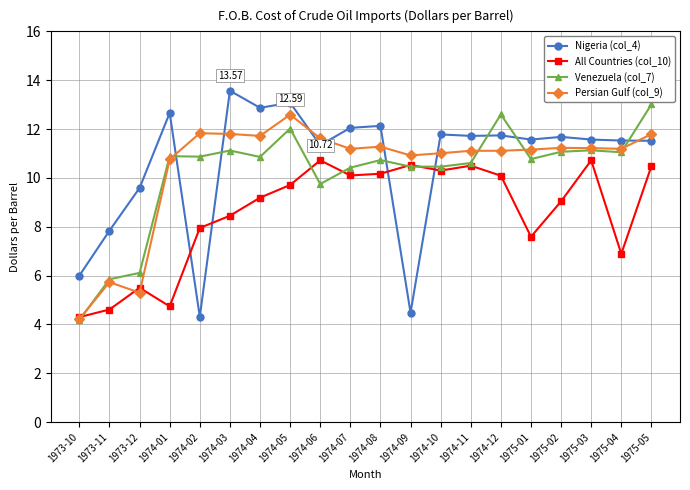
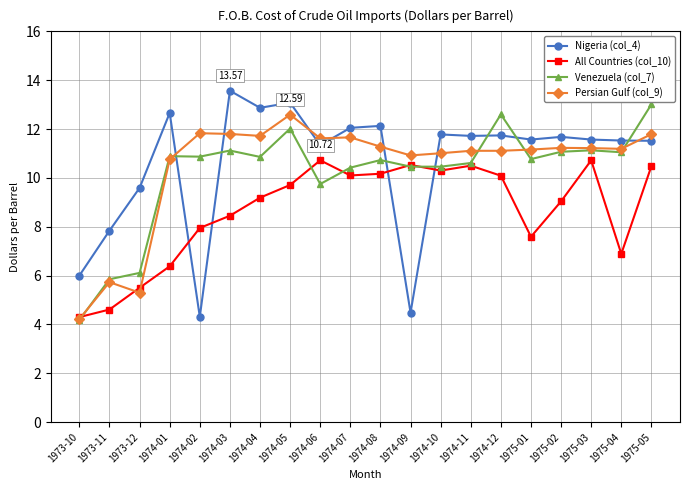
  {
    "Nigeria (col_4)": {
      "1973-10": 6.0,
      "1973-11": 7.8,
      "1973-12": 9.6,
      "1974-01": 12.7,
      "1974-02": 4.3,
      "1974-04": 12.9,
      "1974-07": 12.1,
      "1974-08": 12.1,
      "1974-09": 4.5,
      "1974-10": 11.8,
      "1974-11": 11.7,
      "1974-12": 11.7,
      "1975-01": 11.6,
      "1975-02": 11.7,
      "1975-03": 11.6,
      "1975-04": 11.5,
      "1975-05": 11.5
    },
    "All Countries (col_10)": {
      "1973-11": 4.6,
      "1973-12": 5.5,
-     "1974-01": 4.7,
+     "1974-01": 6.4,
      "1974-02": 8.0,
      "1974-03": 8.5,
      "1974-04": 9.2,
      "1974-05": 9.7,
      "1974-07": 10.1,
      "1974-08": 10.2,
      "1974-10": 10.3,
      "1974-11": 10.5,
      "1974-12": 10.1,
      "1975-01": 7.6,
      "1975-02": 9.0,
      "1975-03": 10.7,
      "1975-04": 6.9,
      "1975-05": 10.5
    },
    "Venezuela (col_7)": {
      "1973-11": 5.9,
      "1973-12": 6.1,
      "1974-01": 10.9,
      "1974-02": 10.9,
      "1974-03": 11.1,
      "1974-04": 10.9,
      "1974-05": 12.0,
      "1974-06": 9.8,
      "1974-07": 10.4,
      "1974-08": 10.7,
      "1974-10": 10.5,
      "1974-11": 10.6,
      "1974-12": 12.6,
      "1975-01": 10.8,
      "1975-02": 11.1,
      "1975-04": 11.1
    },
    "Persian Gulf (col_9)": {
      "1973-11": 5.7,
      "1973-12": 5.3,
      "1974-01": 10.8,
      "1974-02": 11.8,
      "1974-03": 11.8,
      "1974-04": 11.7,
      "1974-06": 11.6,
-     "1974-07": 11.2,
+     "1974-07": 11.7,
      "1974-08": 11.3,
      "1974-09": 10.9,
      "1974-10": 11.0,
      "1974-11": 11.1,
      "1974-12": 11.1,
      "1975-01": 11.2,
      "1975-02": 11.2,
      "1975-04": 11.2,
      "1975-05": 11.8
    }
  }
